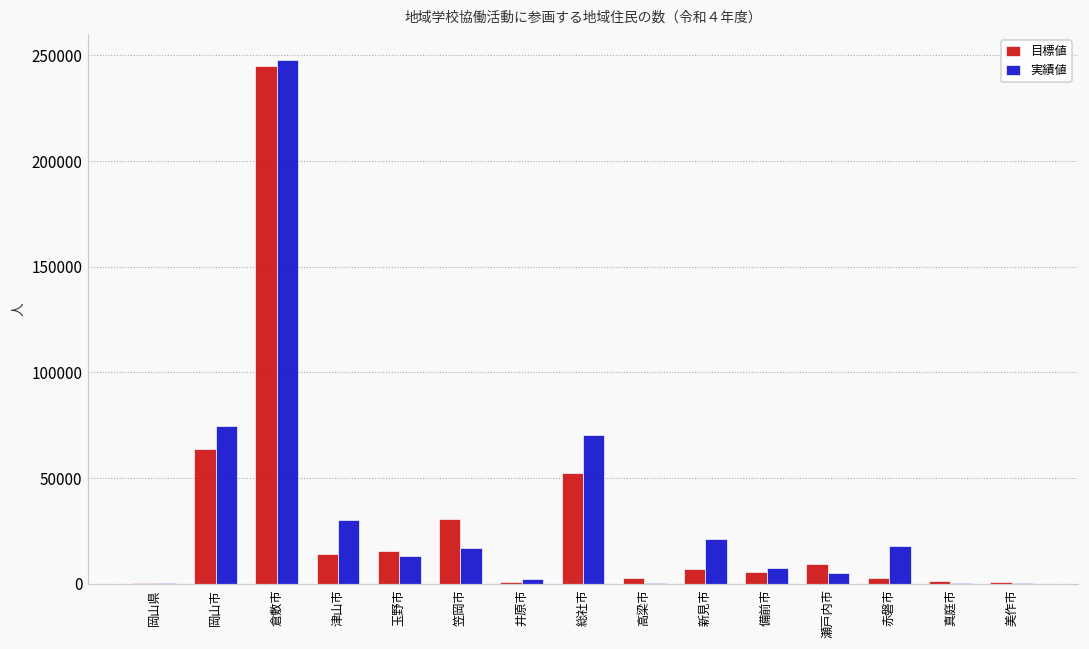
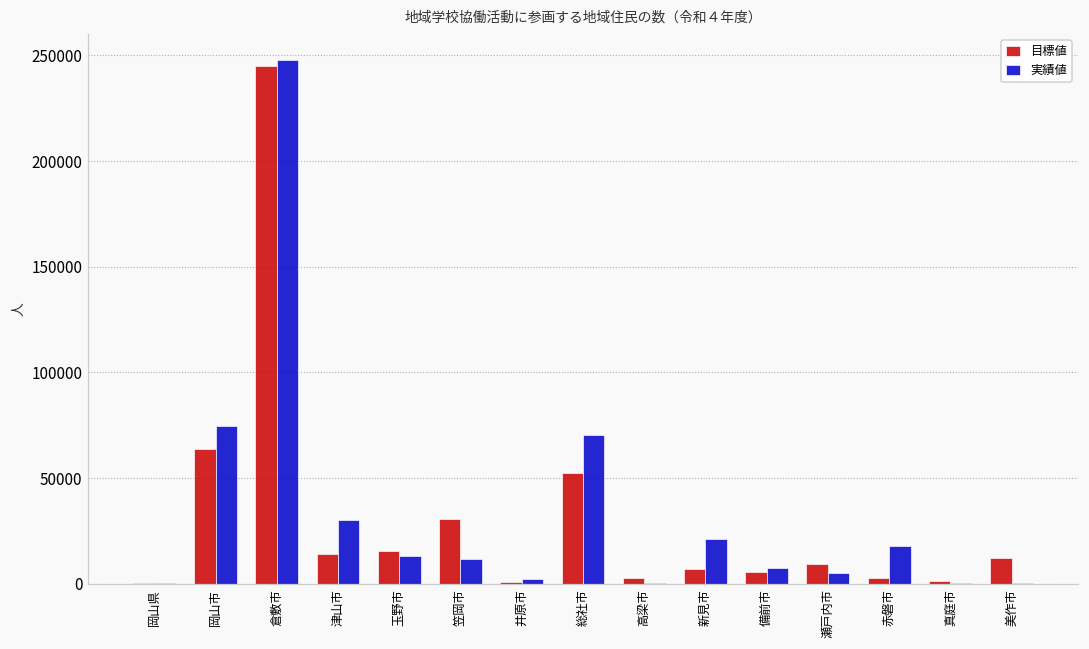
  {
    "目標値": {
      "岡山市": 64000,
      "倉敷市": 245000,
      "津山市": 14000,
      "玉野市": 15000,
      "笠岡市": 30000,
      "総社市": 52000,
      "高梁市": 3000,
      "新見市": 7000,
      "備前市": 6000,
      "瀬戸内市": 9000,
      "赤磐市": 3000,
-     "美作市": 1000
+     "美作市": 12000
    },
    "実績値": {
      "岡山市": 75000,
      "倉敷市": 248000,
      "津山市": 30000,
      "玉野市": 13000,
-     "笠岡市": 17000,
+     "笠岡市": 11000,
      "井原市": 2000,
      "総社市": 70000,
      "新見市": 21000,
      "備前市": 7000,
      "瀬戸内市": 5000,
      "赤磐市": 18000
    }
  }
